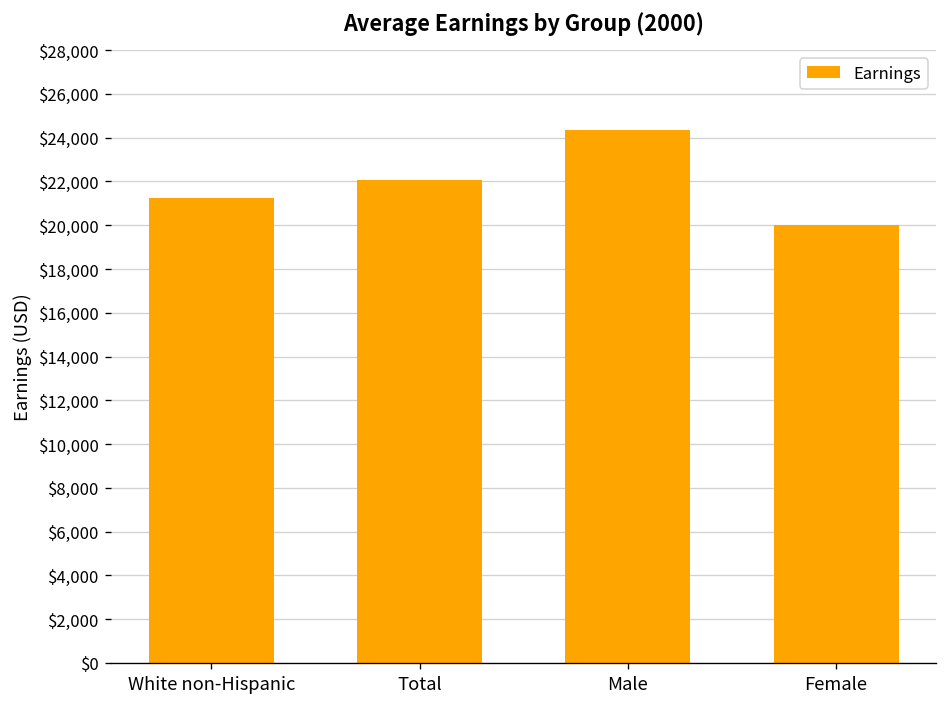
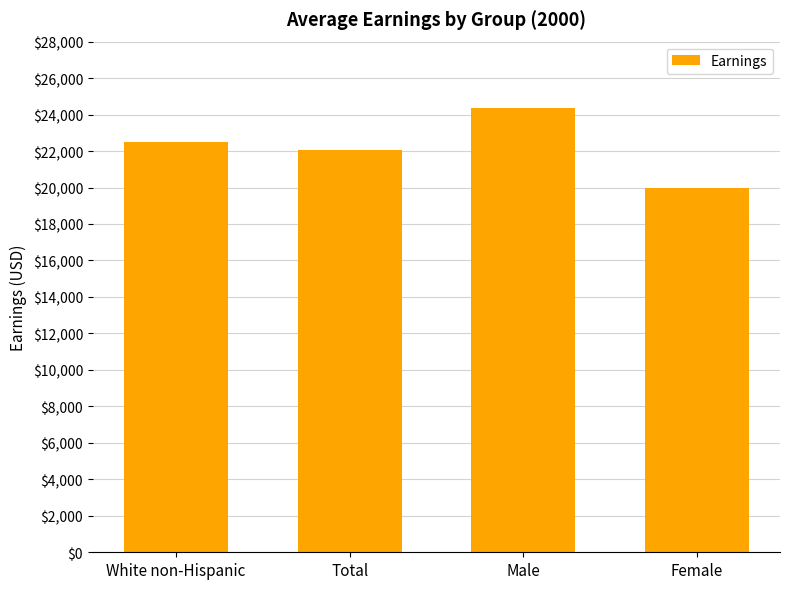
  {
-   "White non-Hispanic": "$21,200",
+   "White non-Hispanic": "$22,500",
    "Total": "$22,100",
    "Male": "$24,400",
    "Female": "$20,000"
  }
